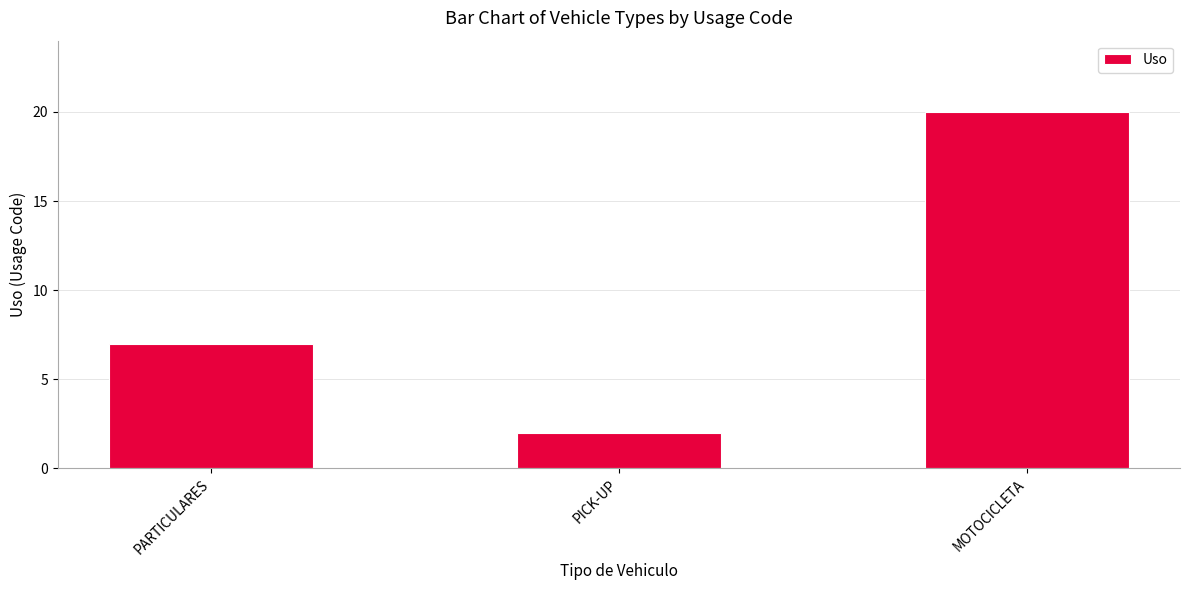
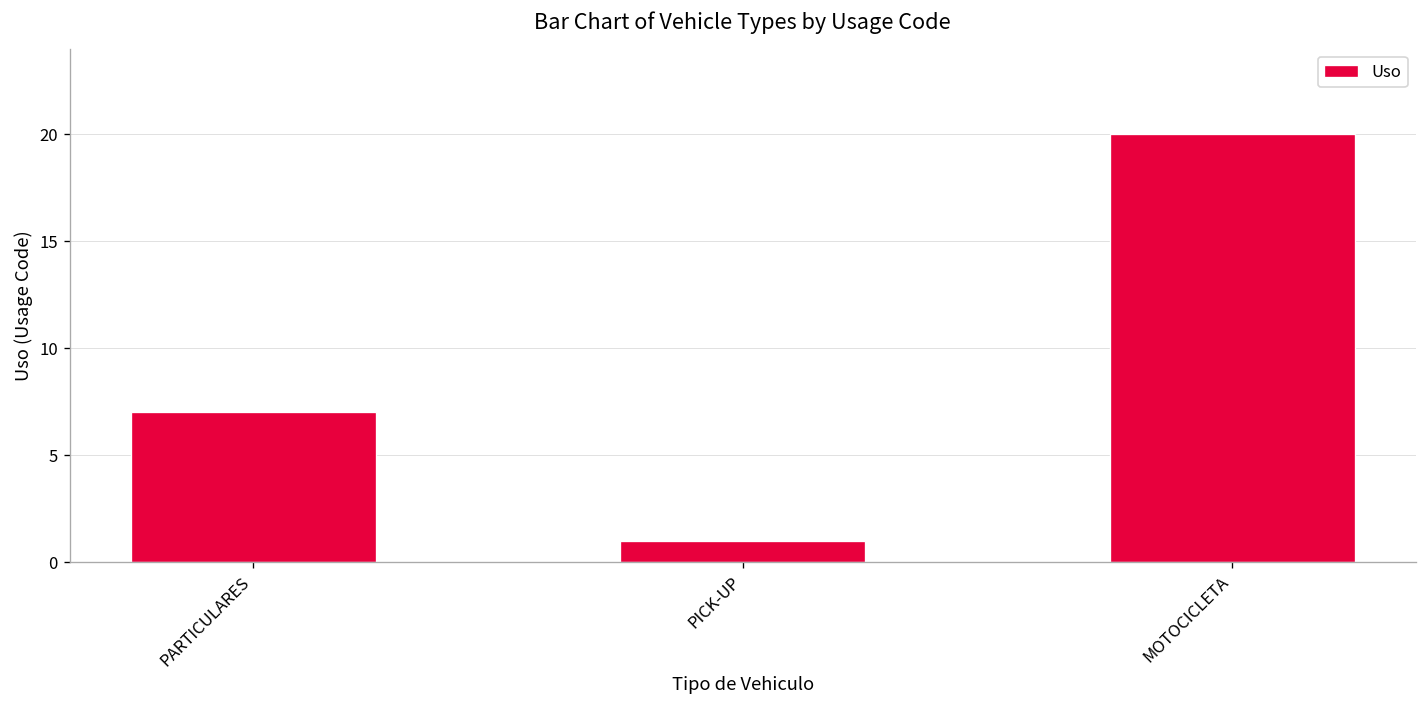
  {
    "PARTICULARES": 7,
-   "PICK-UP": 2,
+   "PICK-UP": 1,
    "MOTOCICLETA": 20
  }
